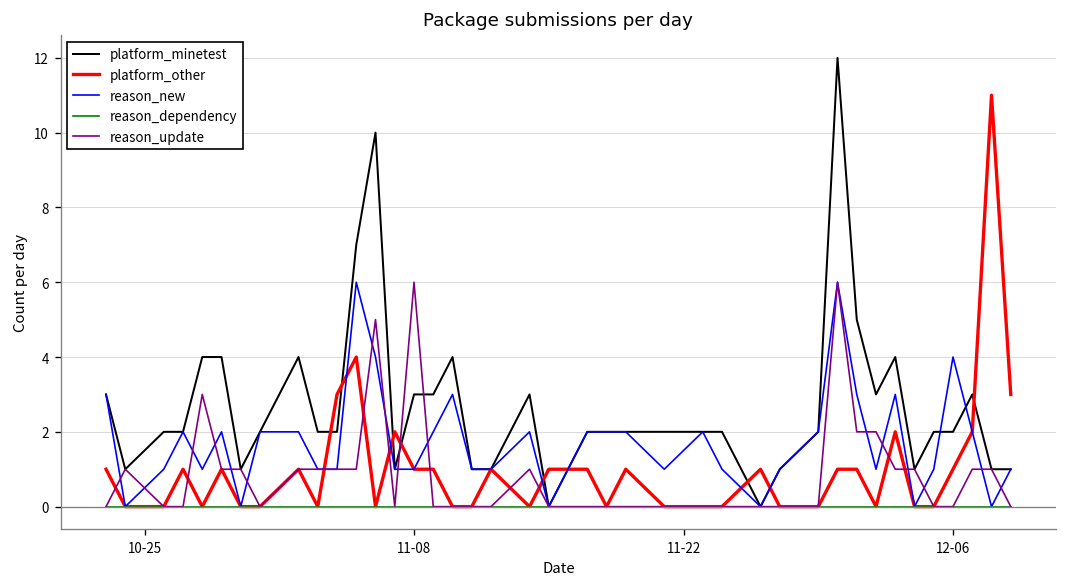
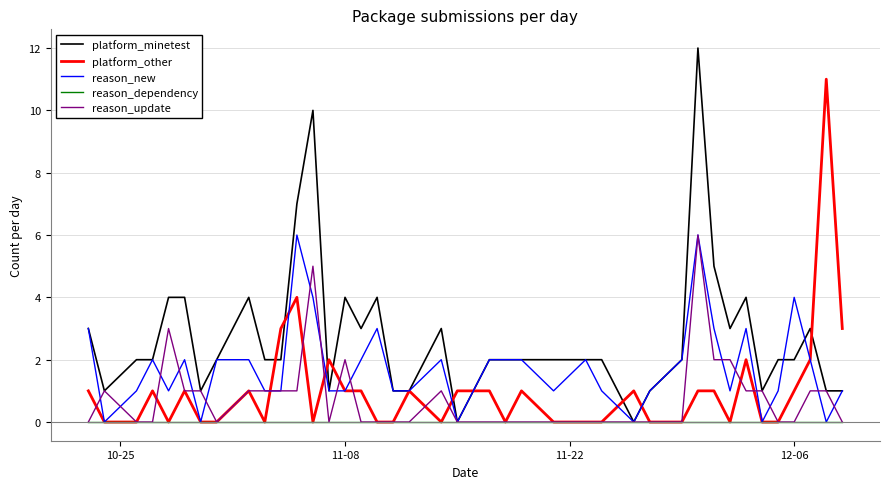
  {
    "platform_minetest": {
-     "11-08": 3,
+     "11-08": 4,
      "12-06": 2
    },
    "platform_other": {
      "12-06": 1
    },
    "reason_new": {
      "12-06": 4
    },
    "reason_dependency": {
      "11-08": 0
    },
    "reason_update": {
-     "11-08": 6
+     "11-08": 2
    }
  }
